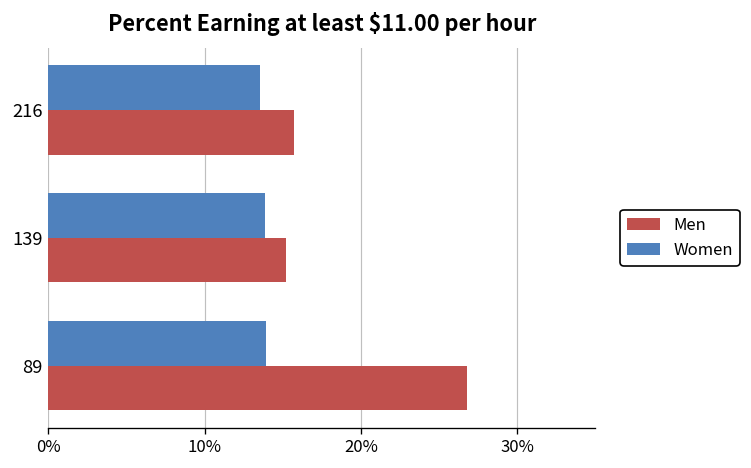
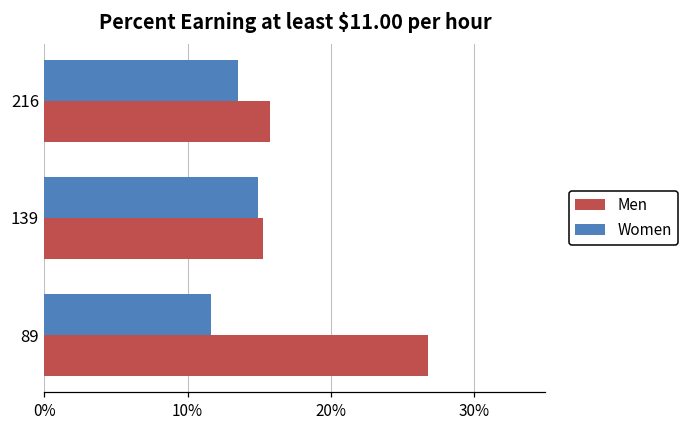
  {
    "Men": {
      "216": "15.7%",
      "139": "15.2%",
      "89": "26.8%"
    },
    "Women": {
      "216": "13.5%",
-     "139": "13.9%",
-     "89": "14.0%"
+     "139": "14.9%",
+     "89": "11.7%"
    }
  }
